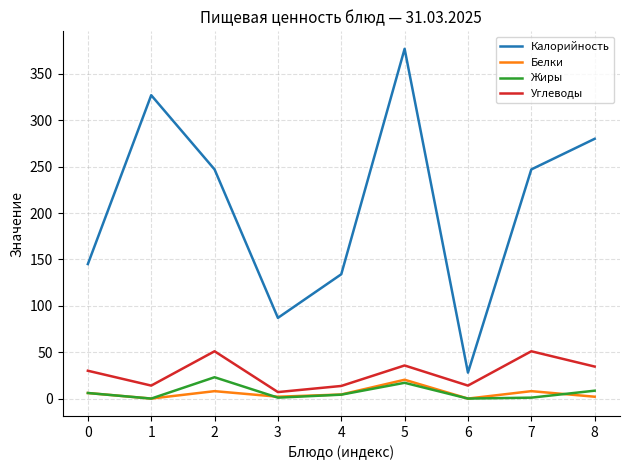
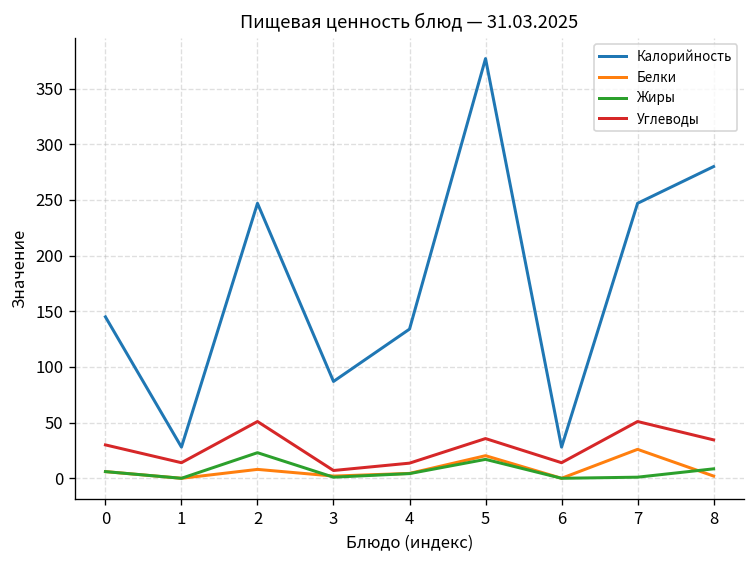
  {
    "Калорийность": {
      "0": 150,
-     "1": 330,
+     "1": 30,
      "2": 250,
      "3": 90,
      "4": 130,
      "5": 380,
      "6": 30,
      "7": 250,
      "8": 280
    },
    "Белки": {
      "2": 10,
      "5": 20,
-     "7": 10,
+     "7": 30,
      "8": 0
    },
    "Жиры": {
      "2": 20,
      "5": 20,
      "7": 0,
      "8": 10
    },
    "Углеводы": {
      "0": 30,
      "1": 10,
      "2": 50,
      "3": 10,
      "4": 10,
      "5": 40,
      "6": 10,
      "7": 50,
      "8": 30
    }
  }
